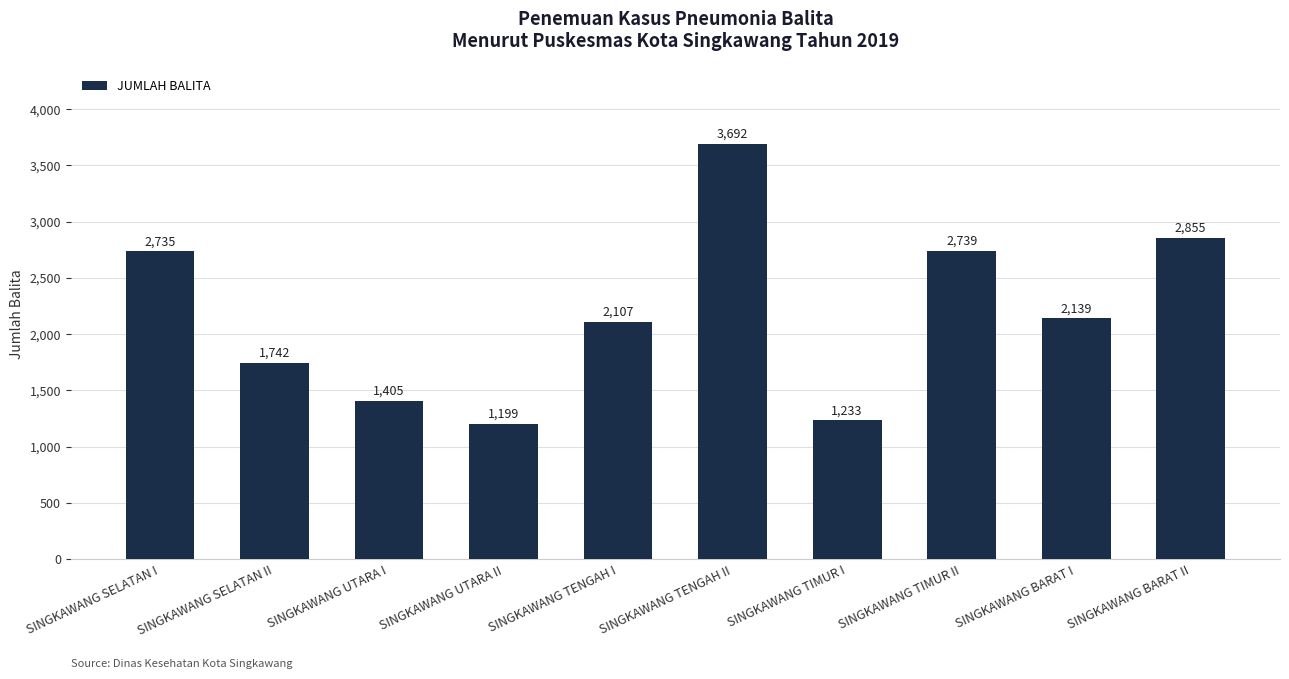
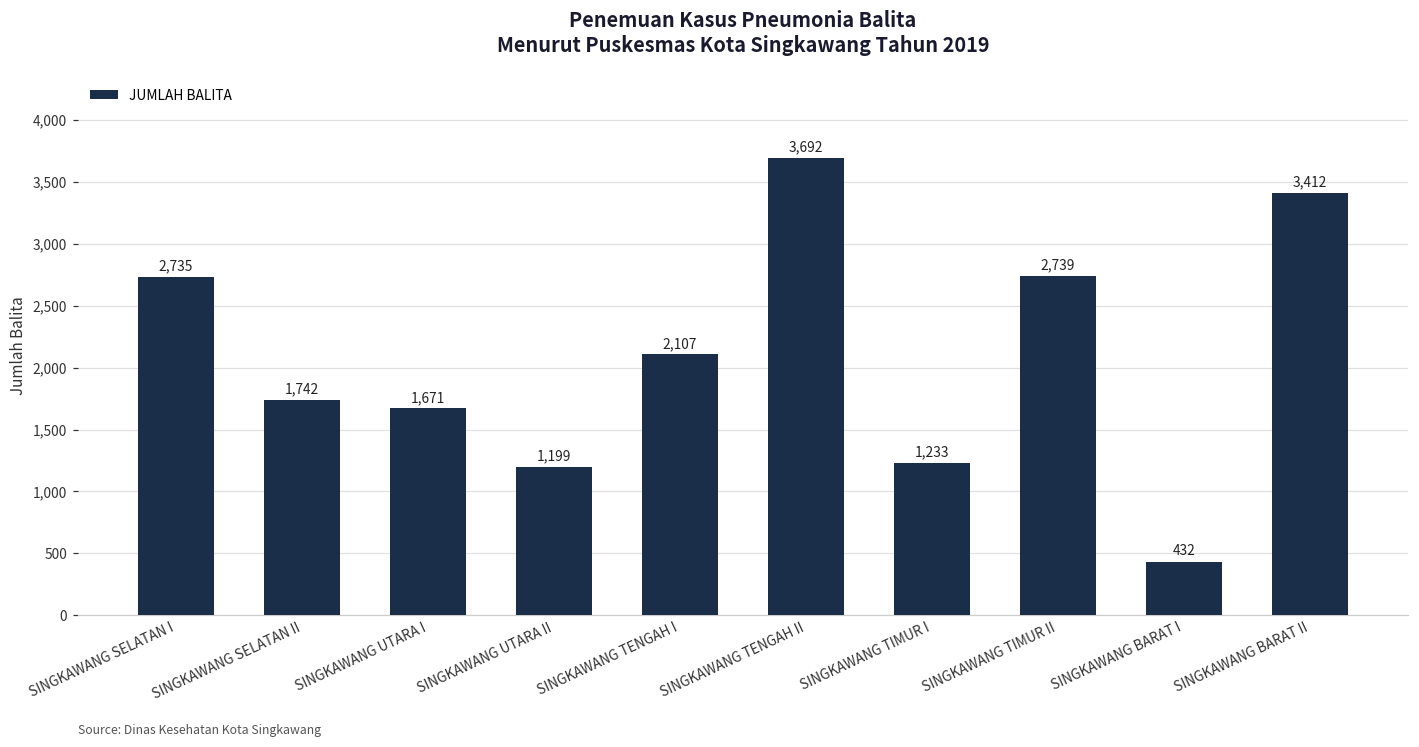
  {
    "SINGKAWANG SELATAN I": "2,735",
    "SINGKAWANG SELATAN II": "1,742",
-   "SINGKAWANG UTARA I": "1,405",
+   "SINGKAWANG UTARA I": "1,671",
    "SINGKAWANG UTARA II": "1,199",
    "SINGKAWANG TENGAH I": "2,107",
    "SINGKAWANG TENGAH II": "3,692",
    "SINGKAWANG TIMUR I": "1,233",
    "SINGKAWANG TIMUR II": "2,739",
-   "SINGKAWANG BARAT I": "2,139",
-   "SINGKAWANG BARAT II": "2,855"
+   "SINGKAWANG BARAT I": "432",
+   "SINGKAWANG BARAT II": "3,412"
  }
